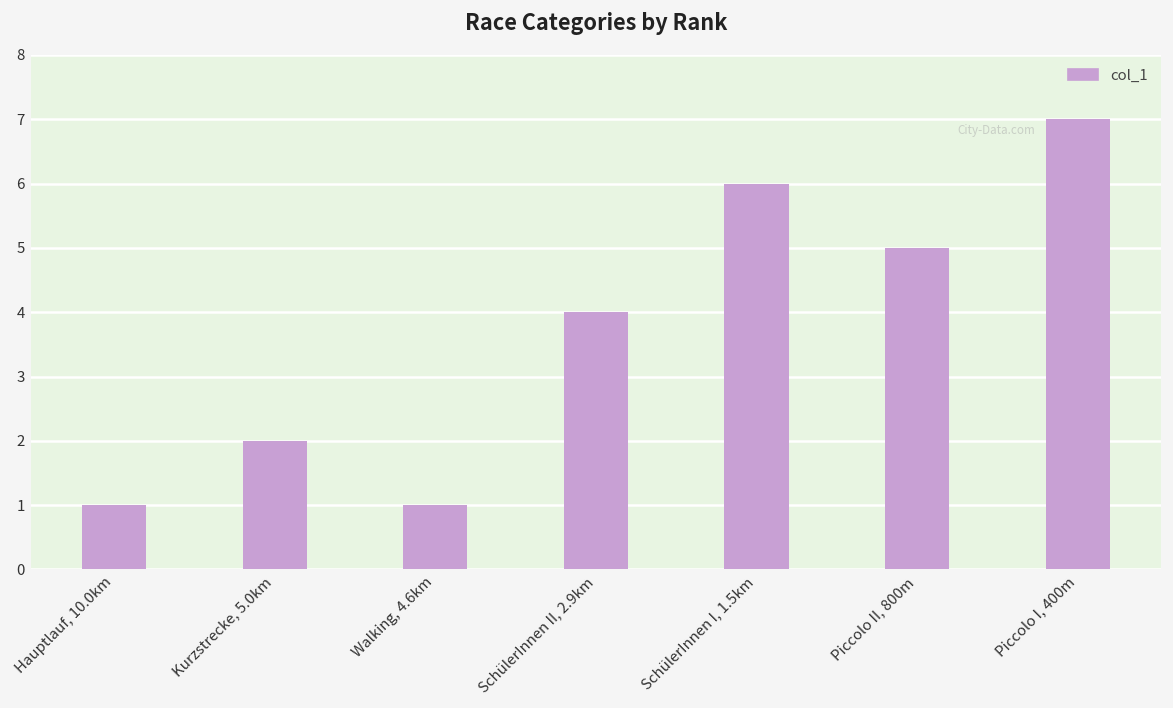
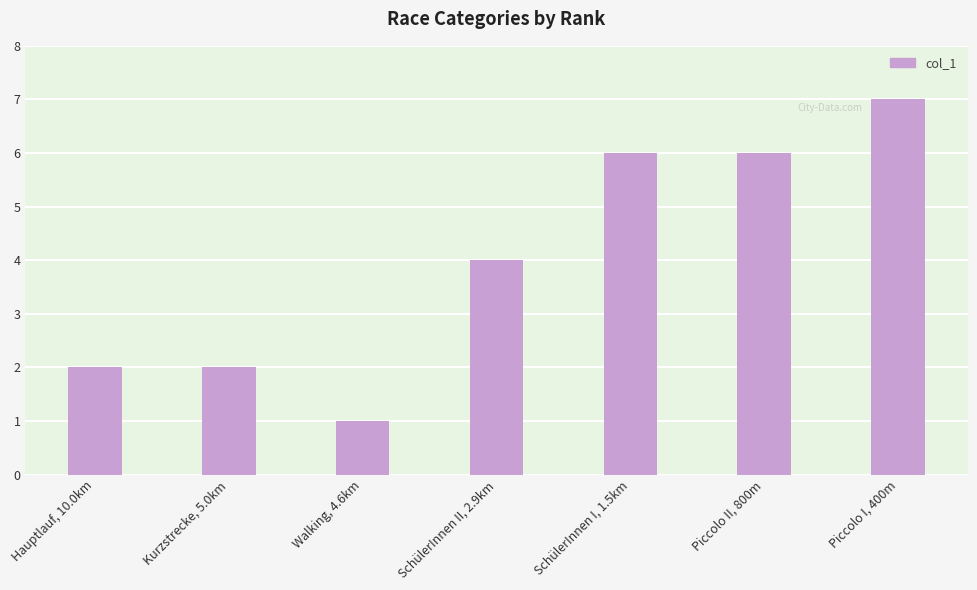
  {
-   "Hauptlauf, 10.0km": 1,
+   "Hauptlauf, 10.0km": 2,
    "Kurzstrecke, 5.0km": 2,
    "Walking, 4.6km": 1,
    "SchülerInnen II, 2.9km": 4,
    "SchülerInnen I, 1.5km": 6,
-   "Piccolo II, 800m": 5,
+   "Piccolo II, 800m": 6,
    "Piccolo I, 400m": 7
  }
